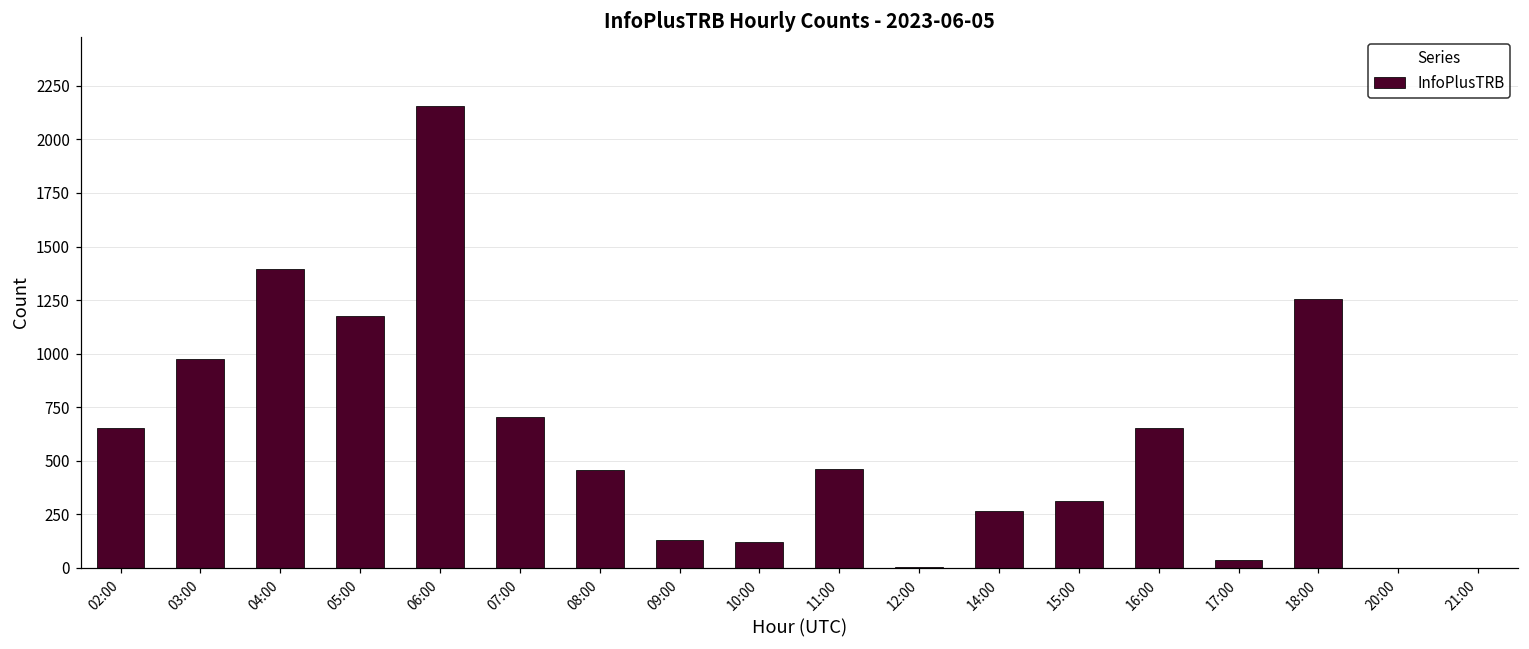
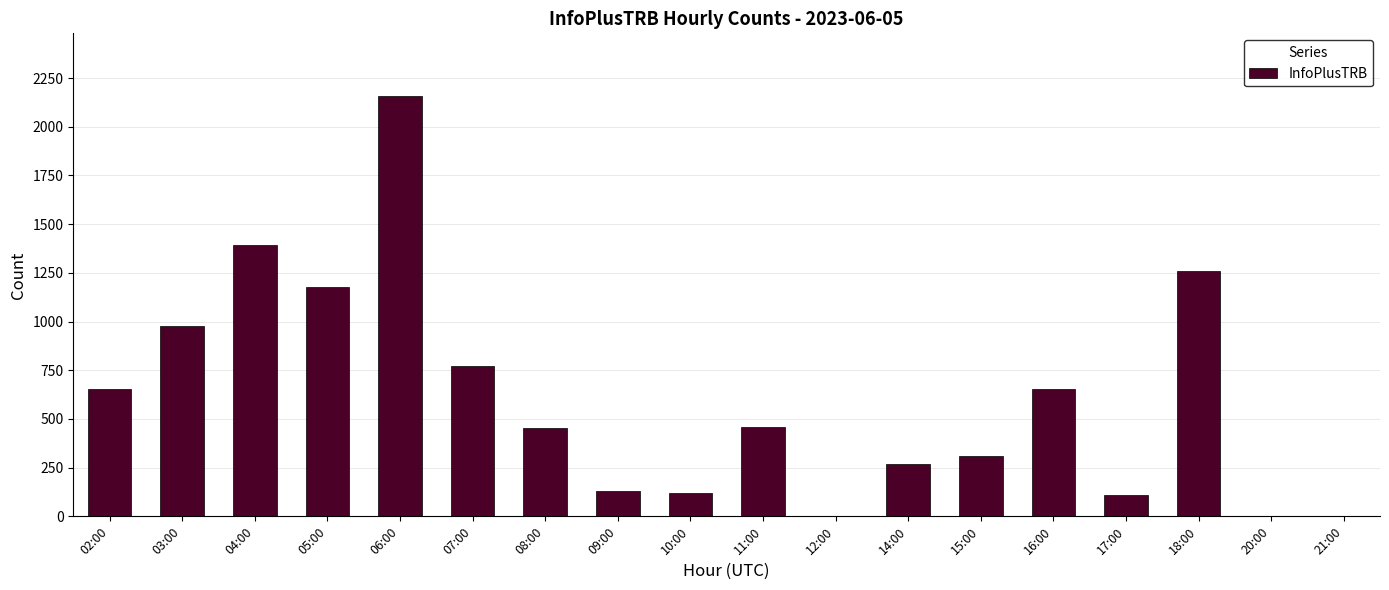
  {
    "02:00": 650,
    "03:00": 980,
    "04:00": 1400,
    "05:00": 1180,
    "06:00": 2160,
-   "07:00": 700,
+   "07:00": 770,
    "08:00": 460,
    "09:00": 130,
    "10:00": 120,
    "11:00": 460,
    "14:00": 270,
    "15:00": 310,
    "16:00": 650,
-   "17:00": 40,
+   "17:00": 110,
    "18:00": 1260
  }
